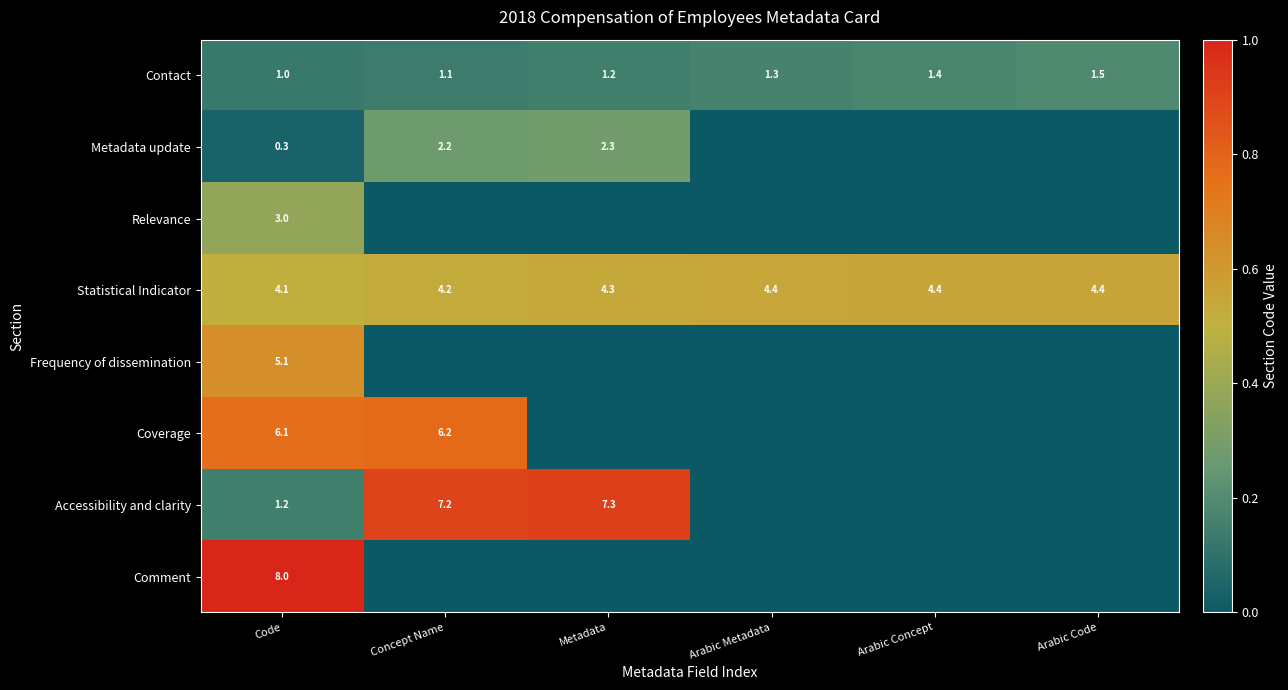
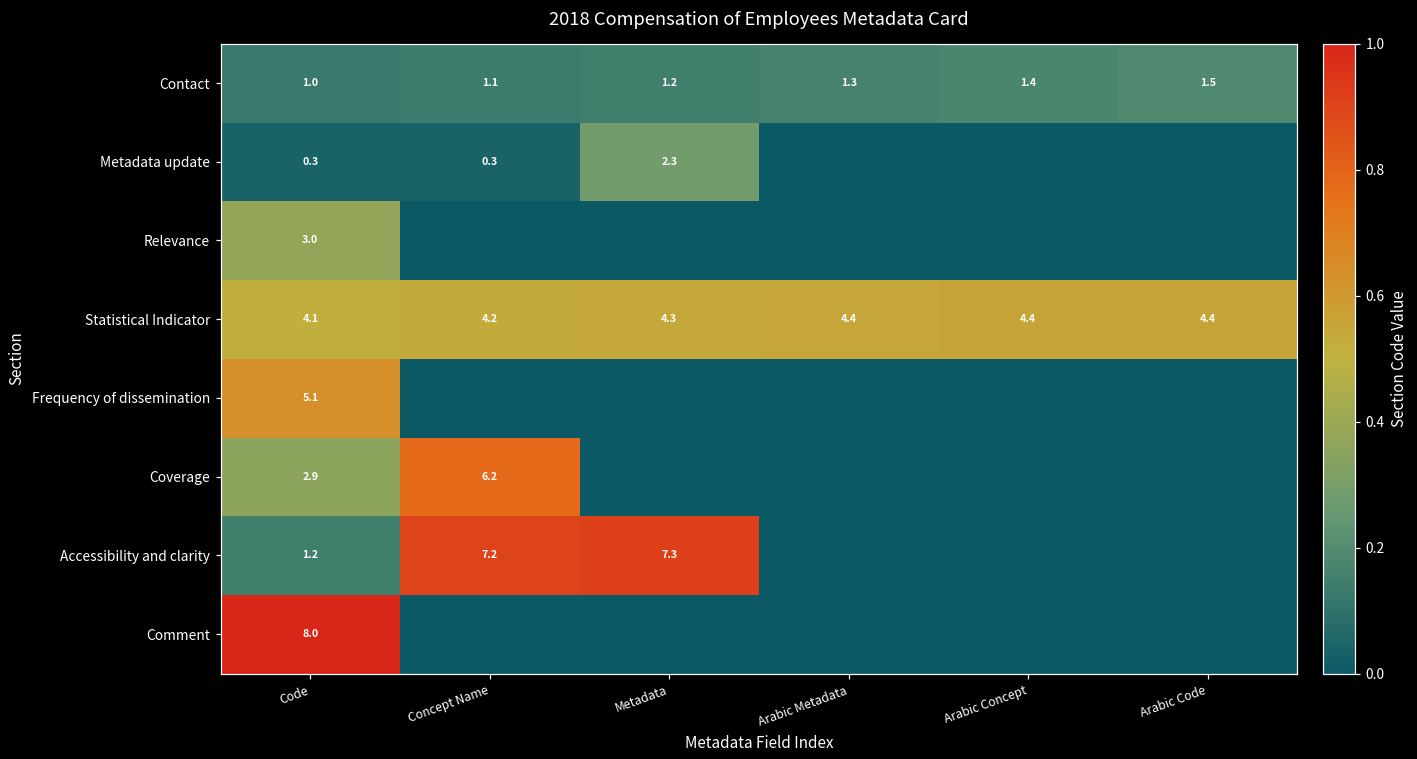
  {
    "Contact": {
      "Code": 1.0,
      "Concept Name": 1.1,
      "Metadata": 1.2,
      "Arabic Metadata": 1.3,
      "Arabic Concept": 1.4,
      "Arabic Code": 1.5
    },
    "Metadata update": {
      "Code": 0.3,
-     "Concept Name": 2.2,
+     "Concept Name": 0.3,
      "Metadata": 2.3
    },
    "Relevance": {
      "Code": 3.0
    },
    "Statistical Indicator": {
      "Code": 4.1,
      "Concept Name": 4.2,
      "Metadata": 4.3,
      "Arabic Metadata": 4.4,
      "Arabic Concept": 4.4,
      "Arabic Code": 4.4
    },
    "Frequency of dissemination": {
      "Code": 5.1
    },
    "Coverage": {
-     "Code": 6.1,
+     "Code": 2.9,
      "Concept Name": 6.2
    },
    "Accessibility and clarity": {
      "Code": 1.2,
      "Concept Name": 7.2,
      "Metadata": 7.3
    },
    "Comment": {
      "Code": 8.0
    }
  }
